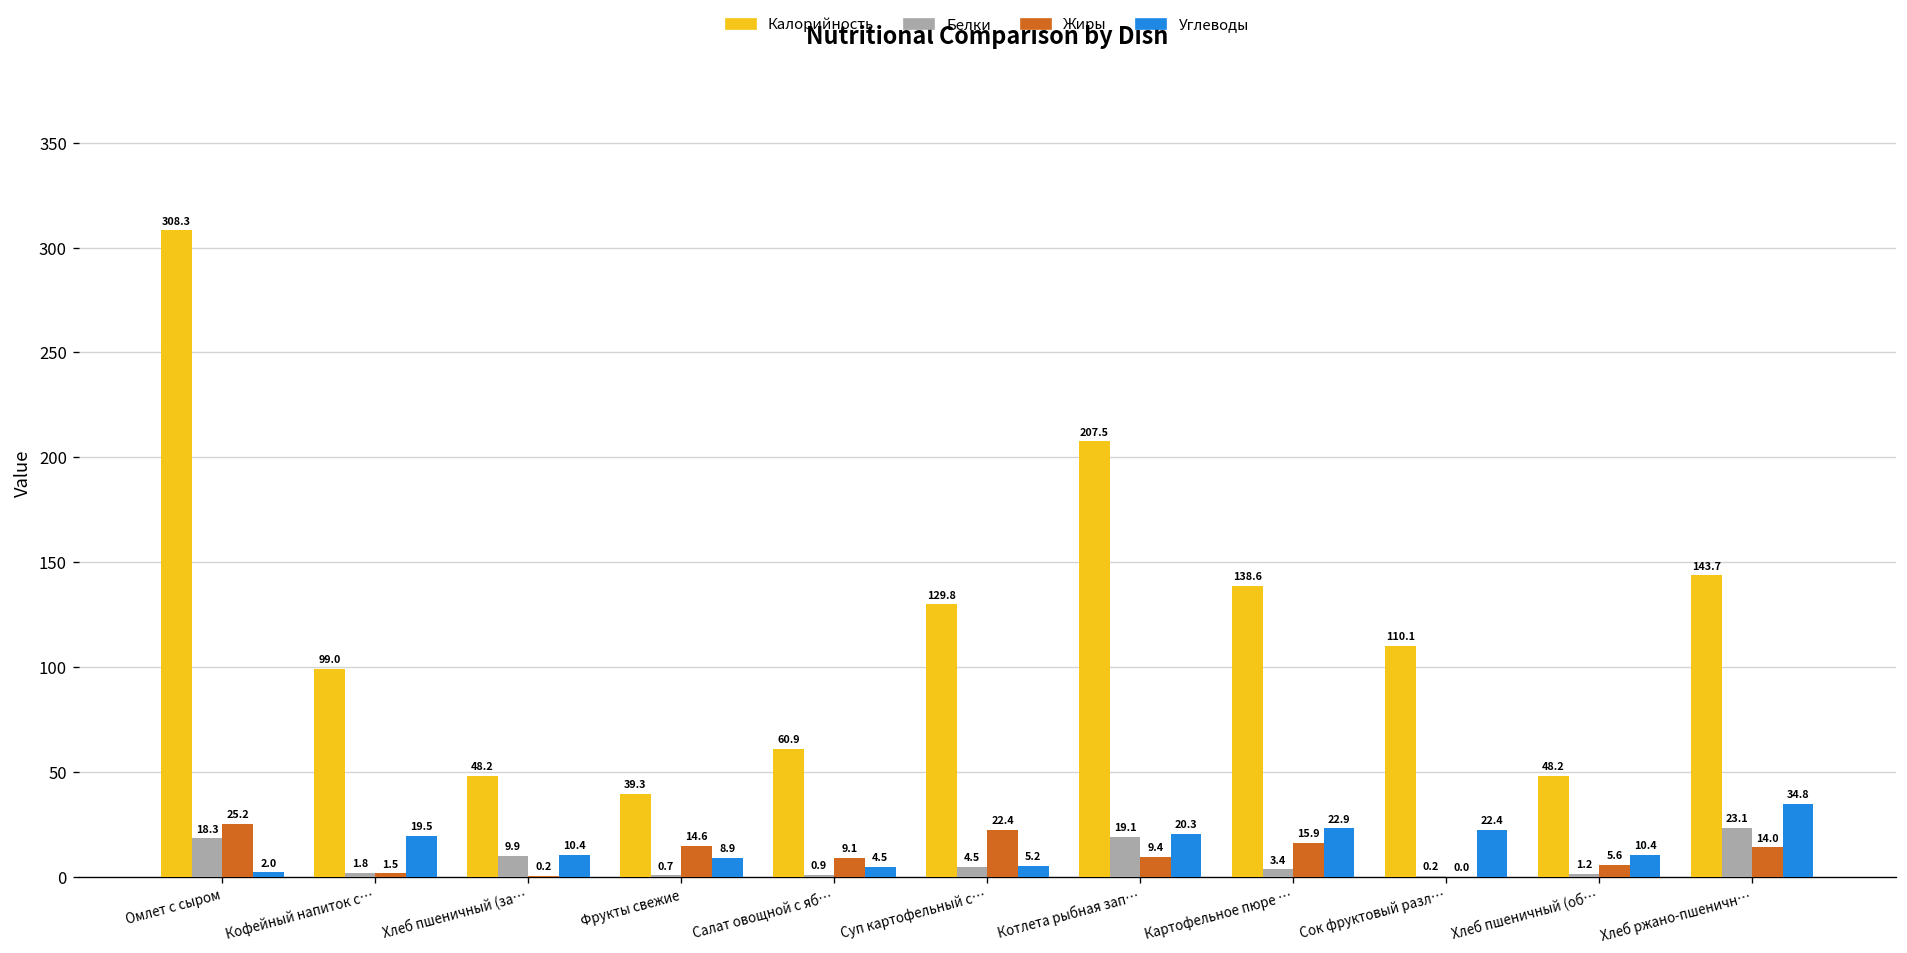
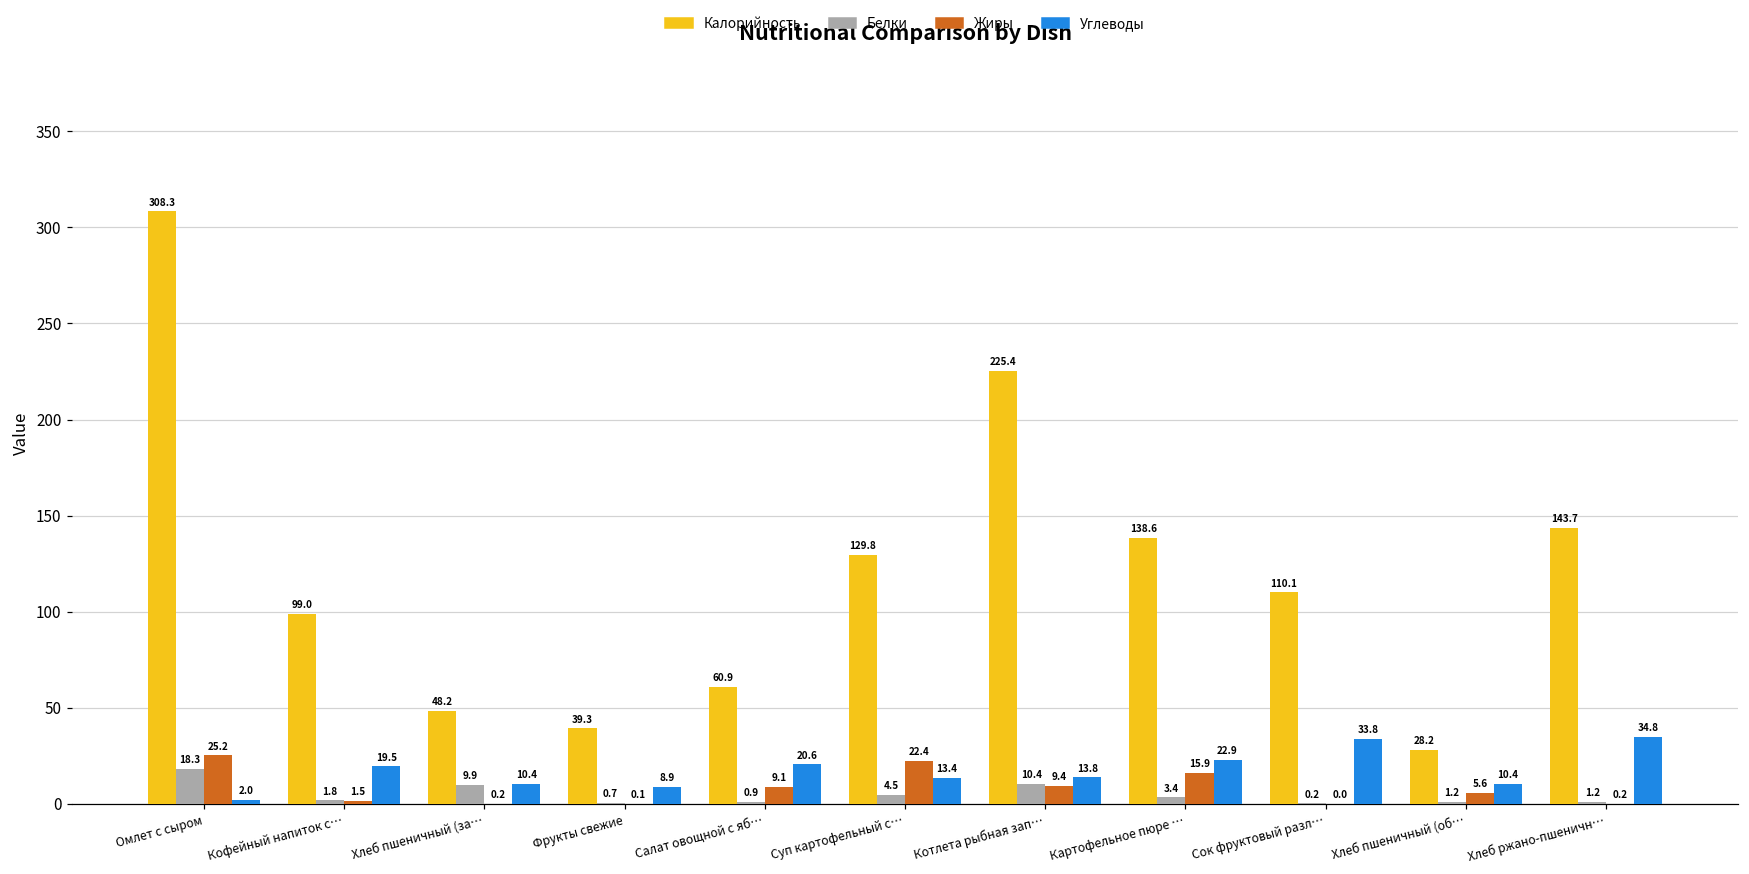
  {
    "Калорийность": {
      "Омлет с сыром": 308.3,
      "Кофейный напиток с…": 99.0,
      "Хлеб пшеничный (за…": 48.2,
      "Фрукты свежие": 39.3,
      "Салат овощной с яб…": 60.9,
      "Суп картофельный с…": 129.8,
-     "Котлета рыбная зап…": 207.5,
+     "Котлета рыбная зап…": 225.4,
      "Картофельное пюре …": 138.6,
      "Сок фруктовый разл…": 110.1,
-     "Хлеб пшеничный (об…": 48.2,
+     "Хлеб пшеничный (об…": 28.2,
      "Хлеб ржано-пшеничн…": 143.7
    },
    "Белки": {
      "Омлет с сыром": 18.3,
      "Кофейный напиток с…": 1.8,
      "Хлеб пшеничный (за…": 9.9,
      "Фрукты свежие": 0.7,
      "Салат овощной с яб…": 0.9,
      "Суп картофельный с…": 4.5,
-     "Котлета рыбная зап…": 19.1,
+     "Котлета рыбная зап…": 10.4,
      "Картофельное пюре …": 3.4,
      "Сок фруктовый разл…": 0.2,
      "Хлеб пшеничный (об…": 1.2,
-     "Хлеб ржано-пшеничн…": 23.1
+     "Хлеб ржано-пшеничн…": 1.2
    },
    "Жиры": {
      "Омлет с сыром": 25.2,
      "Кофейный напиток с…": 1.5,
      "Хлеб пшеничный (за…": 0.2,
-     "Фрукты свежие": 14.6,
+     "Фрукты свежие": 0.1,
      "Салат овощной с яб…": 9.1,
      "Суп картофельный с…": 22.4,
      "Котлета рыбная зап…": 9.4,
      "Картофельное пюре …": 15.9,
      "Сок фруктовый разл…": 0.0,
      "Хлеб пшеничный (об…": 5.6,
-     "Хлеб ржано-пшеничн…": 14.0
+     "Хлеб ржано-пшеничн…": 0.2
    },
    "Углеводы": {
      "Омлет с сыром": 2.0,
      "Кофейный напиток с…": 19.5,
      "Хлеб пшеничный (за…": 10.4,
      "Фрукты свежие": 8.9,
-     "Салат овощной с яб…": 4.5,
-     "Суп картофельный с…": 5.2,
-     "Котлета рыбная зап…": 20.3,
+     "Салат овощной с яб…": 20.6,
+     "Суп картофельный с…": 13.4,
+     "Котлета рыбная зап…": 13.8,
      "Картофельное пюре …": 22.9,
-     "Сок фруктовый разл…": 22.4,
+     "Сок фруктовый разл…": 33.8,
      "Хлеб пшеничный (об…": 10.4,
      "Хлеб ржано-пшеничн…": 34.8
    }
  }
